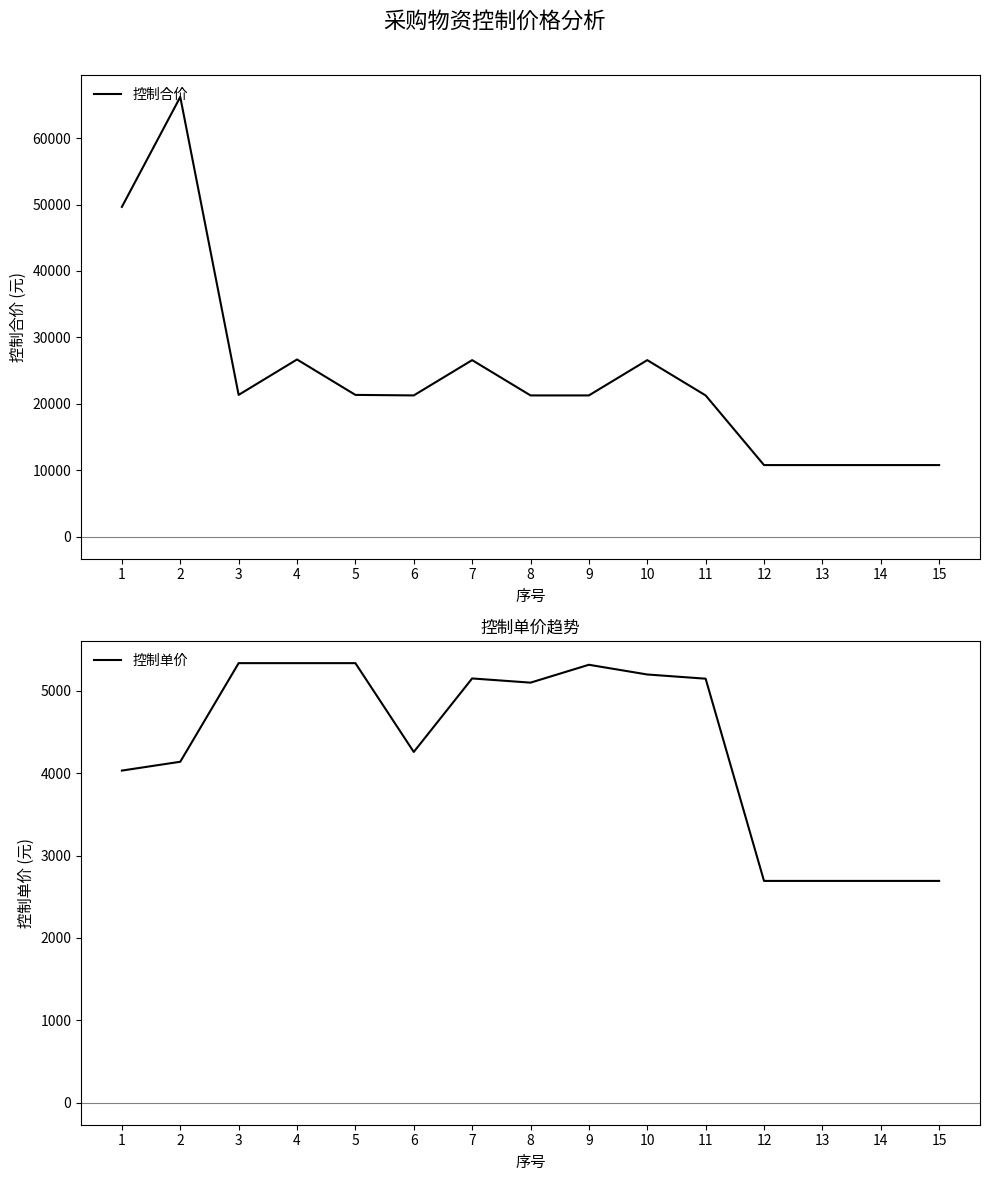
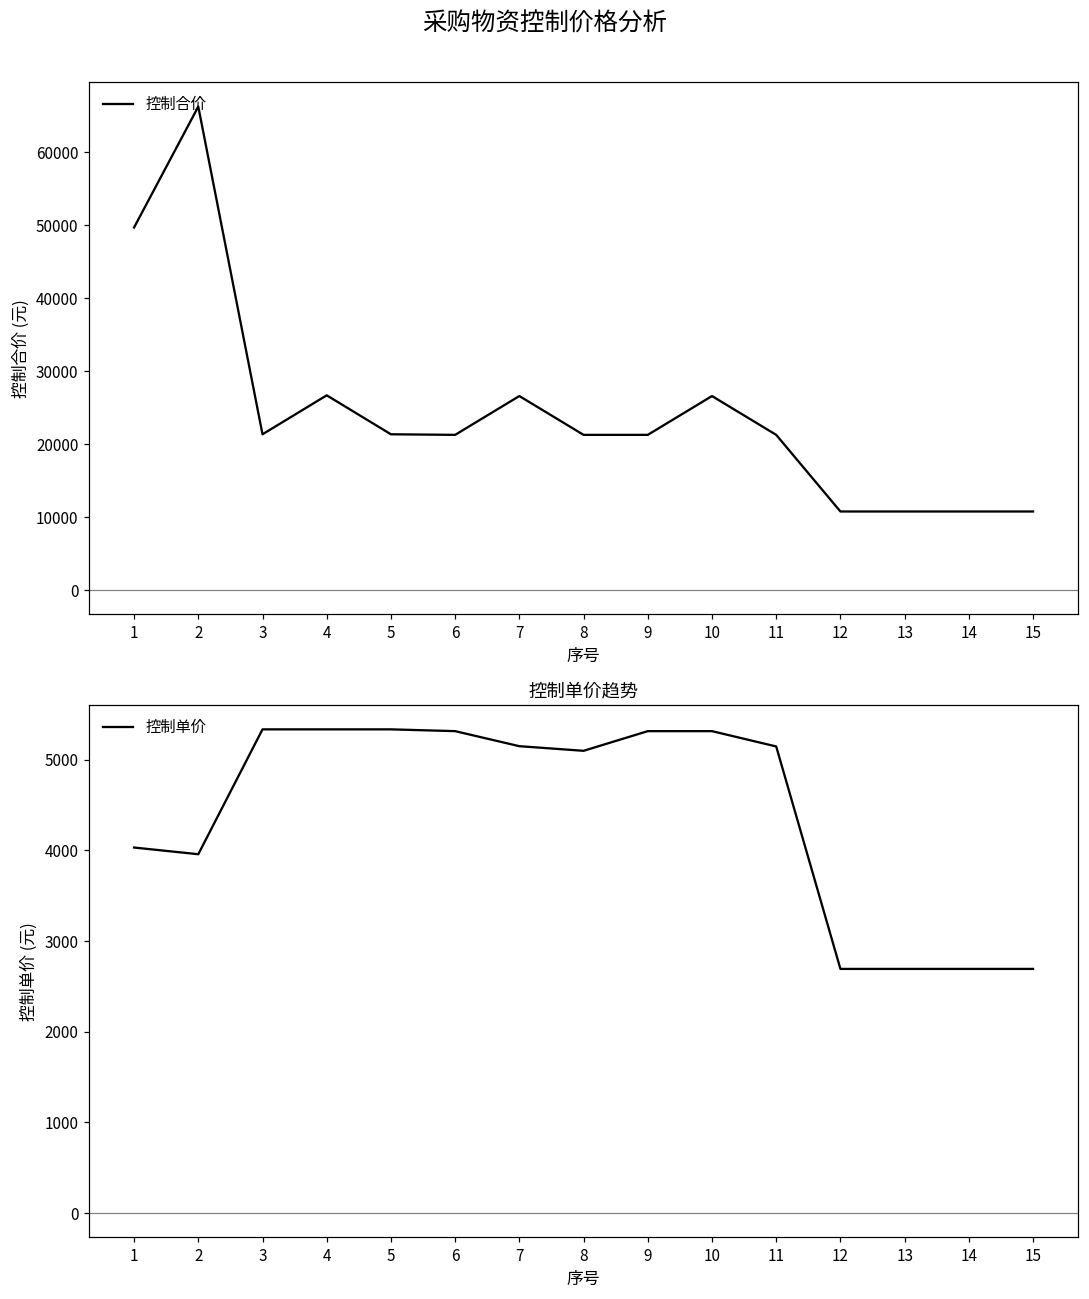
  {
    "控制单价趋势": {
      "1": 4000,
-     "2": 4100,
+     "2": 4000,
      "3": 5300,
      "4": 5300,
      "5": 5300,
-     "6": 4300,
+     "6": 5300,
      "7": 5100,
      "8": 5100,
      "9": 5300,
-     "10": 5200,
+     "10": 5300,
      "11": 5100,
      "12": 2700,
      "13": 2700,
      "14": 2700,
      "15": 2700
    }
  }
